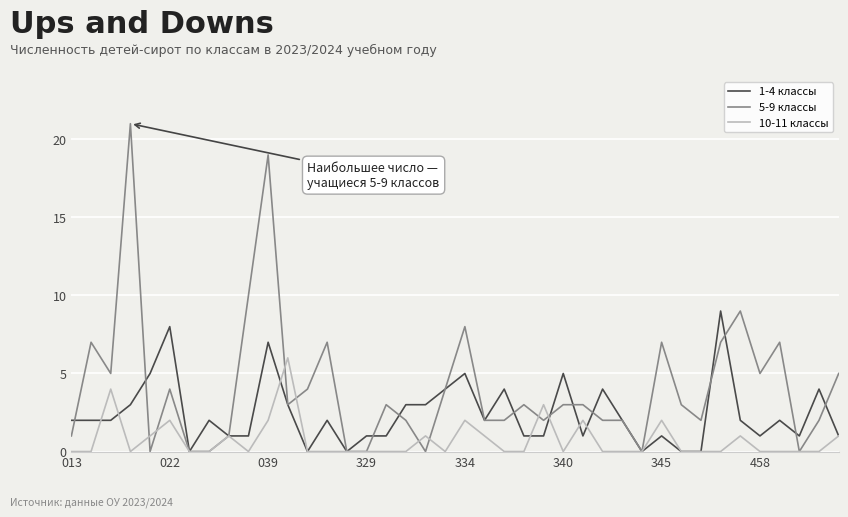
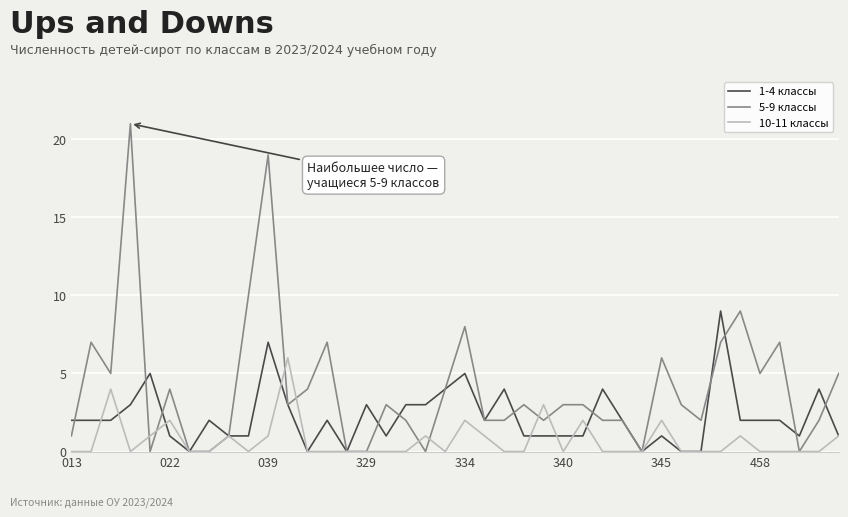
  {
    "1-4 классы": {
      "013": 2,
-     "022": 8,
+     "022": 1,
      "039": 7,
-     "329": 1,
+     "329": 3,
      "334": 5,
-     "340": 5,
+     "340": 1,
      "345": 1,
-     "458": 1
+     "458": 2
    },
    "5-9 классы": {
      "013": 1,
      "022": 4,
      "334": 8,
      "340": 3,
-     "345": 7,
+     "345": 6,
      "458": 5
    },
    "10-11 классы": {
      "013": 0,
      "022": 2,
-     "039": 2,
+     "039": 1,
      "334": 2,
      "340": 0,
      "345": 2,
      "458": 0
    }
  }
